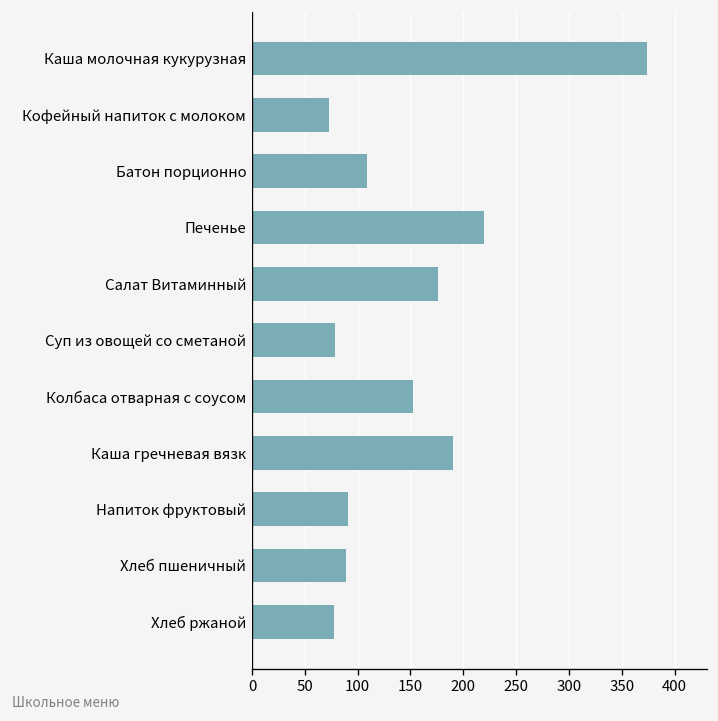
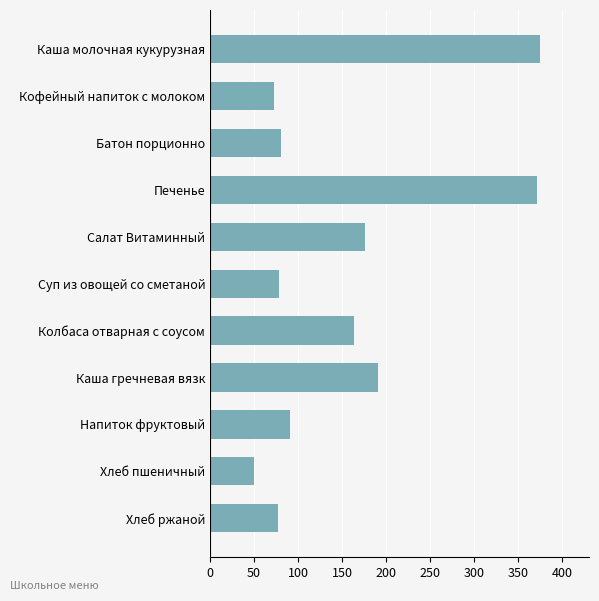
  {
    "Каша молочная кукурузная": 370,
    "Кофейный напиток с молоком": 70,
-   "Батон порционно": 110,
-   "Печенье": 220,
+   "Батон порционно": 80,
+   "Печенье": 370,
    "Салат Витаминный": 180,
    "Суп из овощей со сметаной": 80,
-   "Колбаса отварная с соусом": 150,
+   "Колбаса отварная с соусом": 160,
    "Каша гречневая вязк": 190,
    "Напиток фруктовый": 90,
-   "Хлеб пшеничный": 90,
+   "Хлеб пшеничный": 50,
    "Хлеб ржаной": 80
  }
